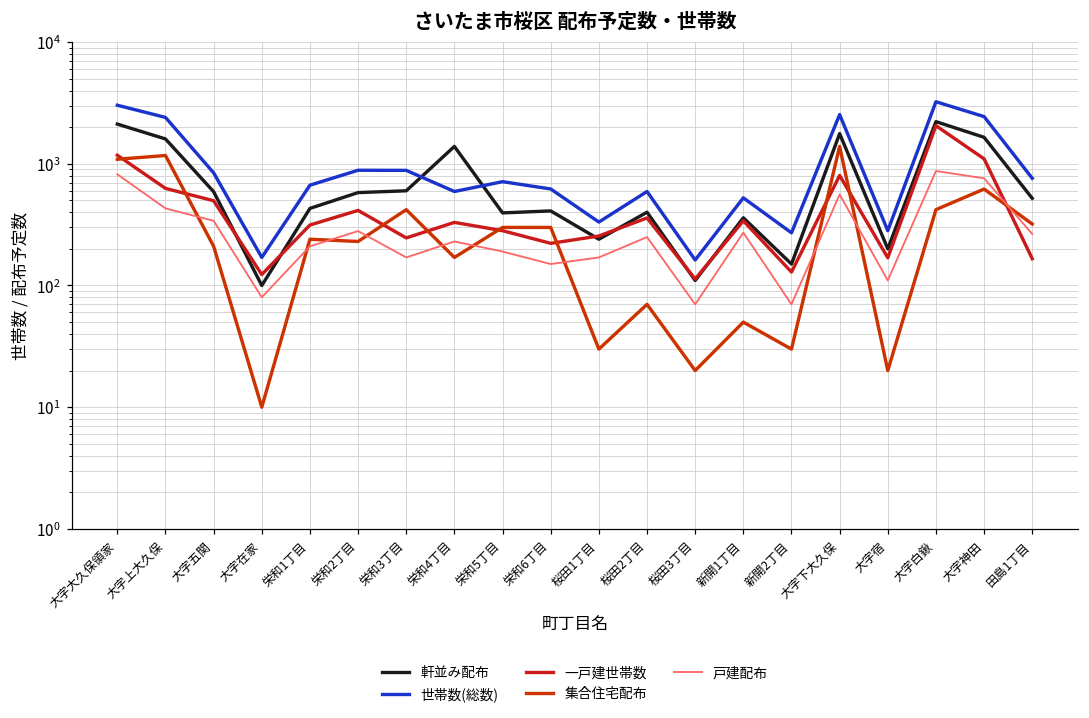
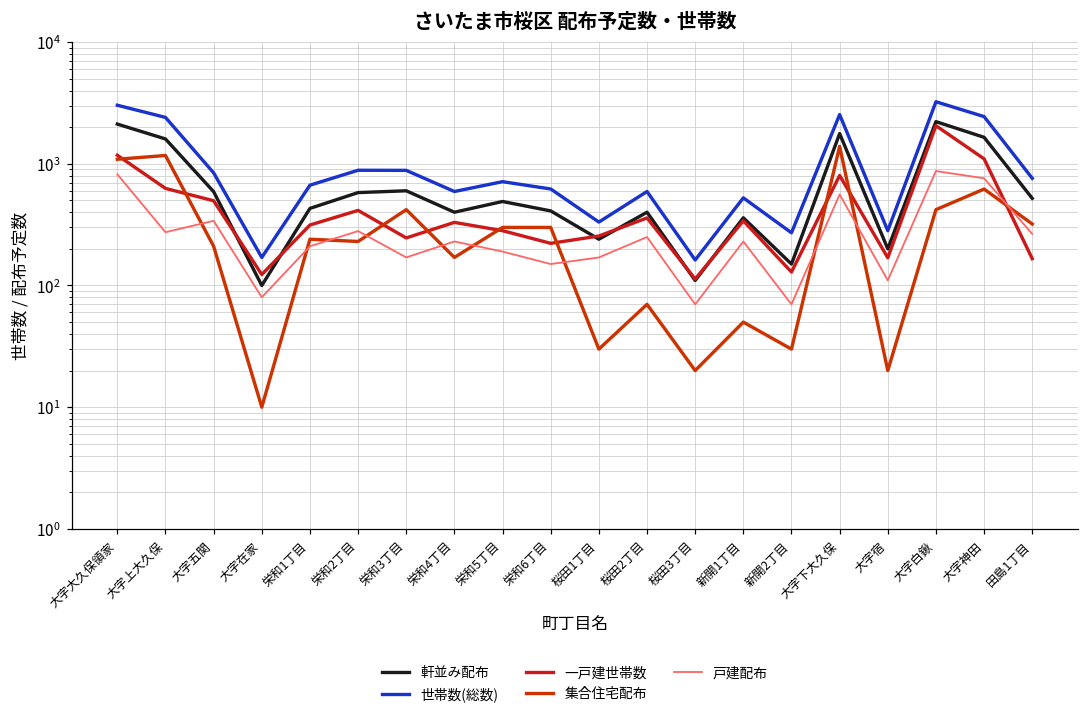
  {
    "軒並み配布": {
      "大字大久保領家": 2100,
      "大字上大久保": 1600,
      "大字五関": 600,
      "大字在家": 100,
      "栄和1丁目": 430,
      "栄和2丁目": 600,
      "栄和3丁目": 600,
-     "栄和4丁目": 1400,
-     "栄和5丁目": 400,
+     "栄和4丁目": 400,
+     "栄和5丁目": 500,
      "栄和6丁目": 410,
      "桜田1丁目": 240,
      "桜田2丁目": 400,
      "新開1丁目": 360,
      "新開2丁目": 150,
      "大字下大久保": 1800,
      "大字宿": 200,
      "大字白鍬": 2200,
      "大字神田": 1700,
      "田島1丁目": 500
    },
    "世帯数(総数)": {
      "大字大久保領家": 3000,
      "大字上大久保": 2400,
      "大字五関": 800,
      "大字在家": 170,
      "栄和1丁目": 700,
      "栄和2丁目": 900,
      "栄和3丁目": 900,
      "栄和4丁目": 600,
      "栄和5丁目": 700,
      "栄和6丁目": 600,
      "桜田1丁目": 330,
      "桜田2丁目": 600,
      "桜田3丁目": 160,
      "新開1丁目": 500,
      "新開2丁目": 270,
      "大字下大久保": 2500,
      "大字宿": 280,
      "大字白鍬": 3200,
      "大字神田": 2400,
      "田島1丁目": 800
    },
    "戸建配布": {
      "大字大久保領家": 800,
-     "大字上大久保": 430,
+     "大字上大久保": 270,
      "大字五関": 340,
      "大字在家": 80,
      "栄和1丁目": 210,
      "栄和2丁目": 280,
      "栄和3丁目": 170,
      "栄和4丁目": 230,
      "栄和5丁目": 190,
      "栄和6丁目": 150,
      "桜田1丁目": 170,
      "桜田2丁目": 250,
      "桜田3丁目": 70,
-     "新開1丁目": 270,
+     "新開1丁目": 230,
      "新開2丁目": 70,
      "大字下大久保": 600,
      "大字宿": 110,
      "大字白鍬": 900,
      "大字神田": 800,
      "田島1丁目": 270
    }
  }
